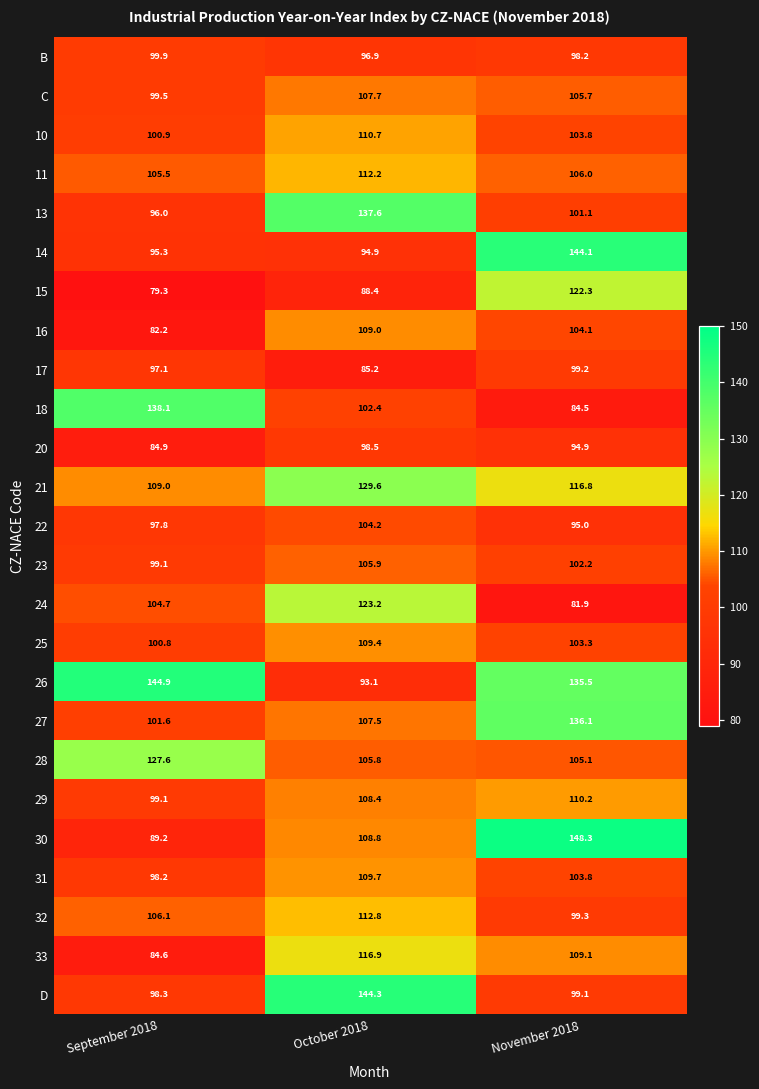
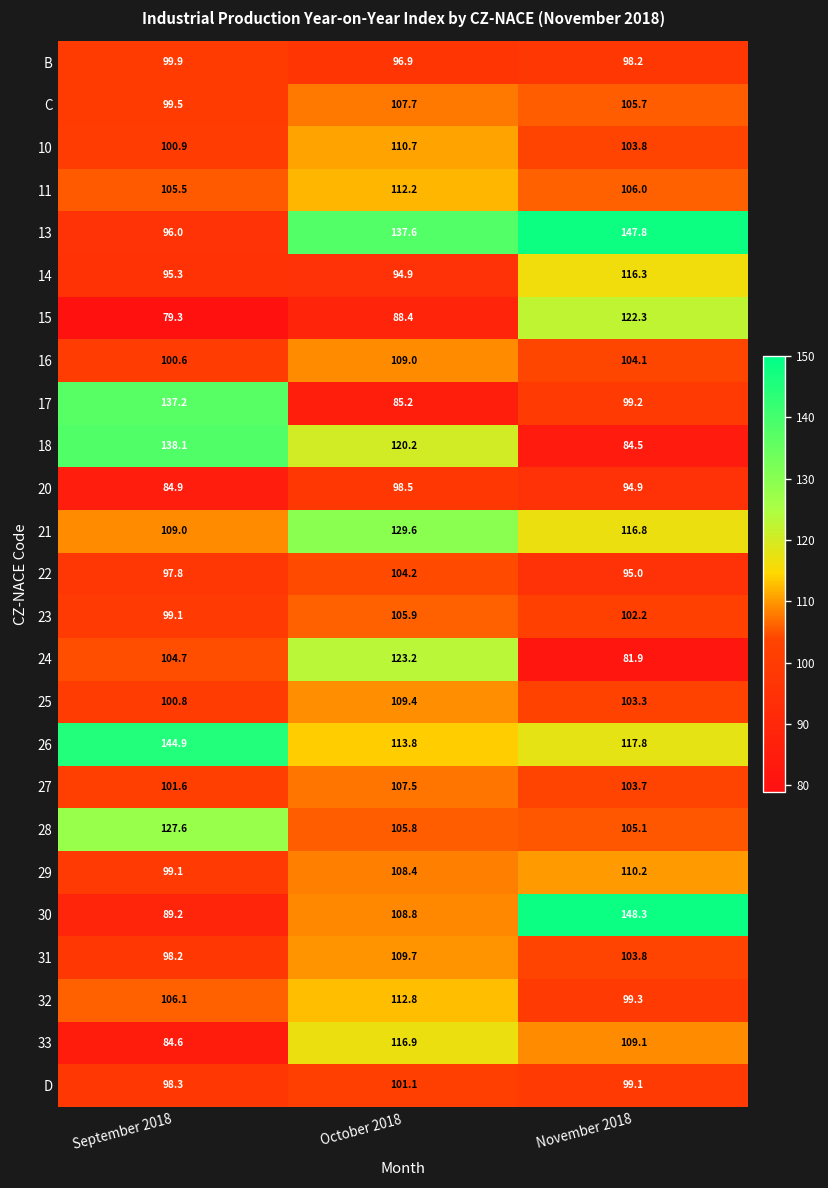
  {
    "B": {
      "September 2018": 99.9,
      "October 2018": 96.9,
      "November 2018": 98.2
    },
    "C": {
      "September 2018": 99.5,
      "October 2018": 107.7,
      "November 2018": 105.7
    },
    "10": {
      "September 2018": 100.9,
      "October 2018": 110.7,
      "November 2018": 103.8
    },
    "11": {
      "September 2018": 105.5,
      "October 2018": 112.2,
      "November 2018": 106.0
    },
    "13": {
      "September 2018": 96.0,
      "October 2018": 137.6,
-     "November 2018": 101.1
+     "November 2018": 147.8
    },
    "14": {
      "September 2018": 95.3,
      "October 2018": 94.9,
-     "November 2018": 144.1
+     "November 2018": 116.3
    },
    "15": {
      "September 2018": 79.3,
      "October 2018": 88.4,
      "November 2018": 122.3
    },
    "16": {
-     "September 2018": 82.2,
+     "September 2018": 100.6,
      "October 2018": 109.0,
      "November 2018": 104.1
    },
    "17": {
-     "September 2018": 97.1,
+     "September 2018": 137.2,
      "October 2018": 85.2,
      "November 2018": 99.2
    },
    "18": {
      "September 2018": 138.1,
-     "October 2018": 102.4,
+     "October 2018": 120.2,
      "November 2018": 84.5
    },
    "20": {
      "September 2018": 84.9,
      "October 2018": 98.5,
      "November 2018": 94.9
    },
    "21": {
      "September 2018": 109.0,
      "October 2018": 129.6,
      "November 2018": 116.8
    },
    "22": {
      "September 2018": 97.8,
      "October 2018": 104.2,
      "November 2018": 95.0
    },
    "23": {
      "September 2018": 99.1,
      "October 2018": 105.9,
      "November 2018": 102.2
    },
    "24": {
      "September 2018": 104.7,
      "October 2018": 123.2,
      "November 2018": 81.9
    },
    "25": {
      "September 2018": 100.8,
      "October 2018": 109.4,
      "November 2018": 103.3
    },
    "26": {
      "September 2018": 144.9,
-     "October 2018": 93.1,
-     "November 2018": 135.5
+     "October 2018": 113.8,
+     "November 2018": 117.8
    },
    "27": {
      "September 2018": 101.6,
      "October 2018": 107.5,
-     "November 2018": 136.1
+     "November 2018": 103.7
    },
    "28": {
      "September 2018": 127.6,
      "October 2018": 105.8,
      "November 2018": 105.1
    },
    "29": {
      "September 2018": 99.1,
      "October 2018": 108.4,
      "November 2018": 110.2
    },
    "30": {
      "September 2018": 89.2,
      "October 2018": 108.8,
      "November 2018": 148.3
    },
    "31": {
      "September 2018": 98.2,
      "October 2018": 109.7,
      "November 2018": 103.8
    },
    "32": {
      "September 2018": 106.1,
      "October 2018": 112.8,
      "November 2018": 99.3
    },
    "33": {
      "September 2018": 84.6,
      "October 2018": 116.9,
      "November 2018": 109.1
    },
    "D": {
      "September 2018": 98.3,
-     "October 2018": 144.3,
+     "October 2018": 101.1,
      "November 2018": 99.1
    }
  }
